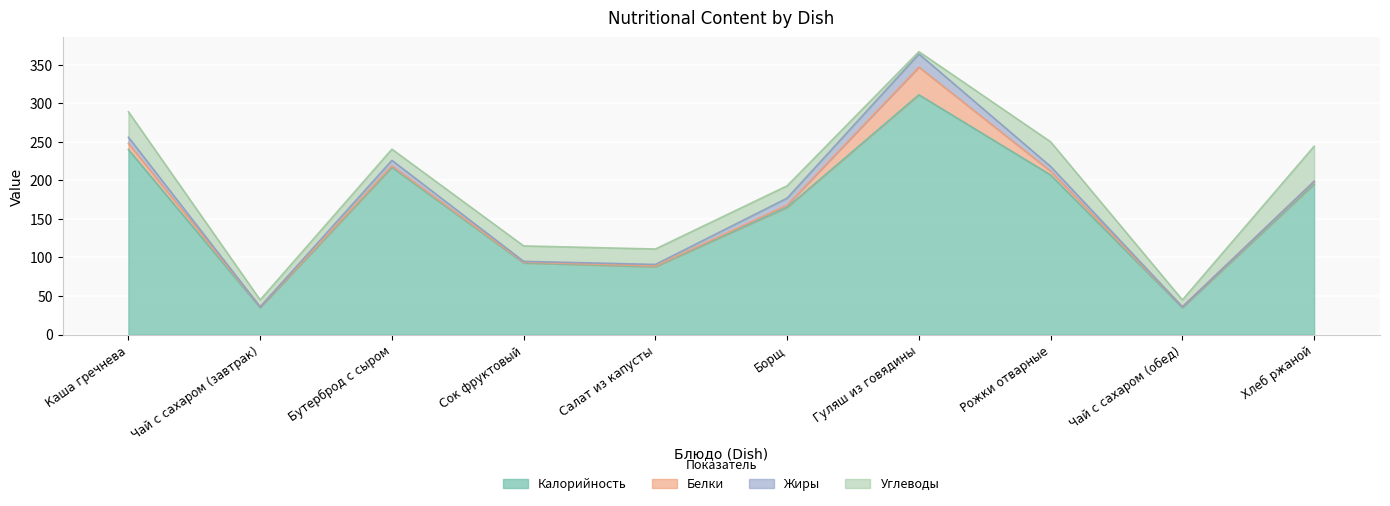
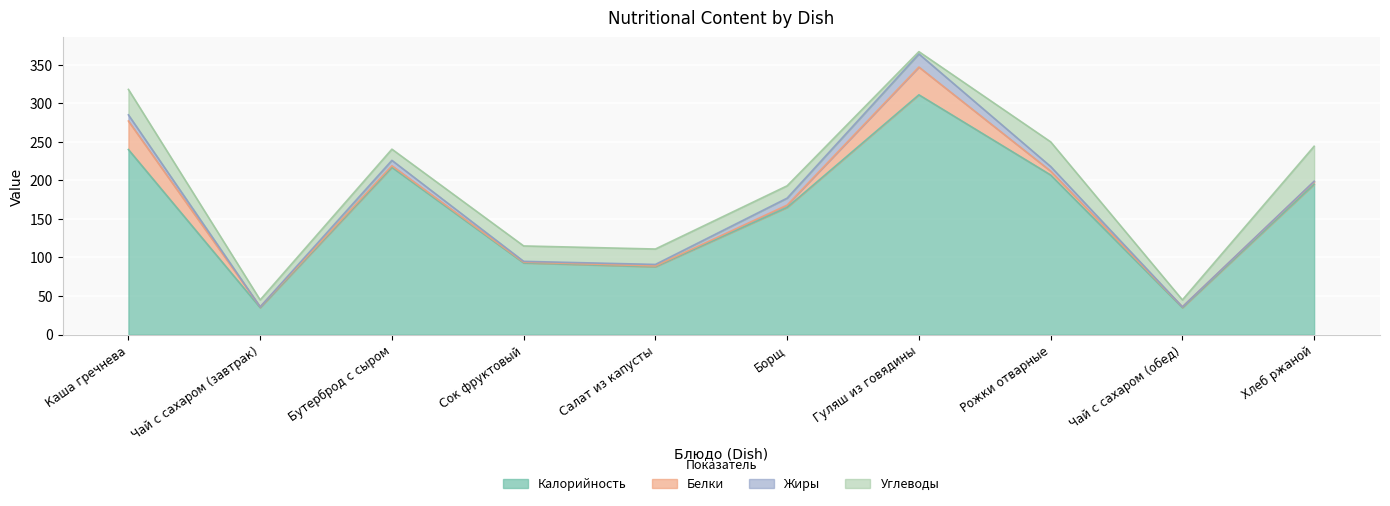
  {
    "Белки": {
-     "Каша гречнева": 10,
+     "Каша гречнева": 40,
      "Гуляш из говядины": 40,
      "Рожки отварные": 10
    }
  }
